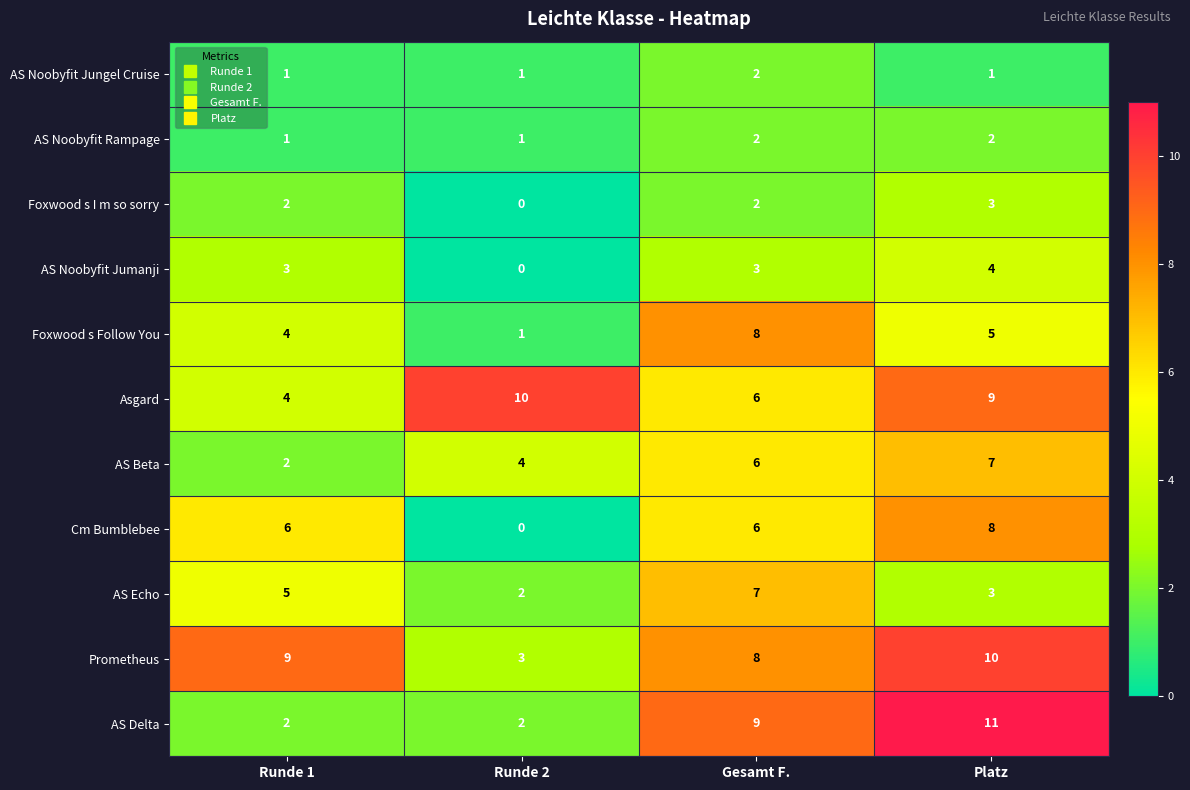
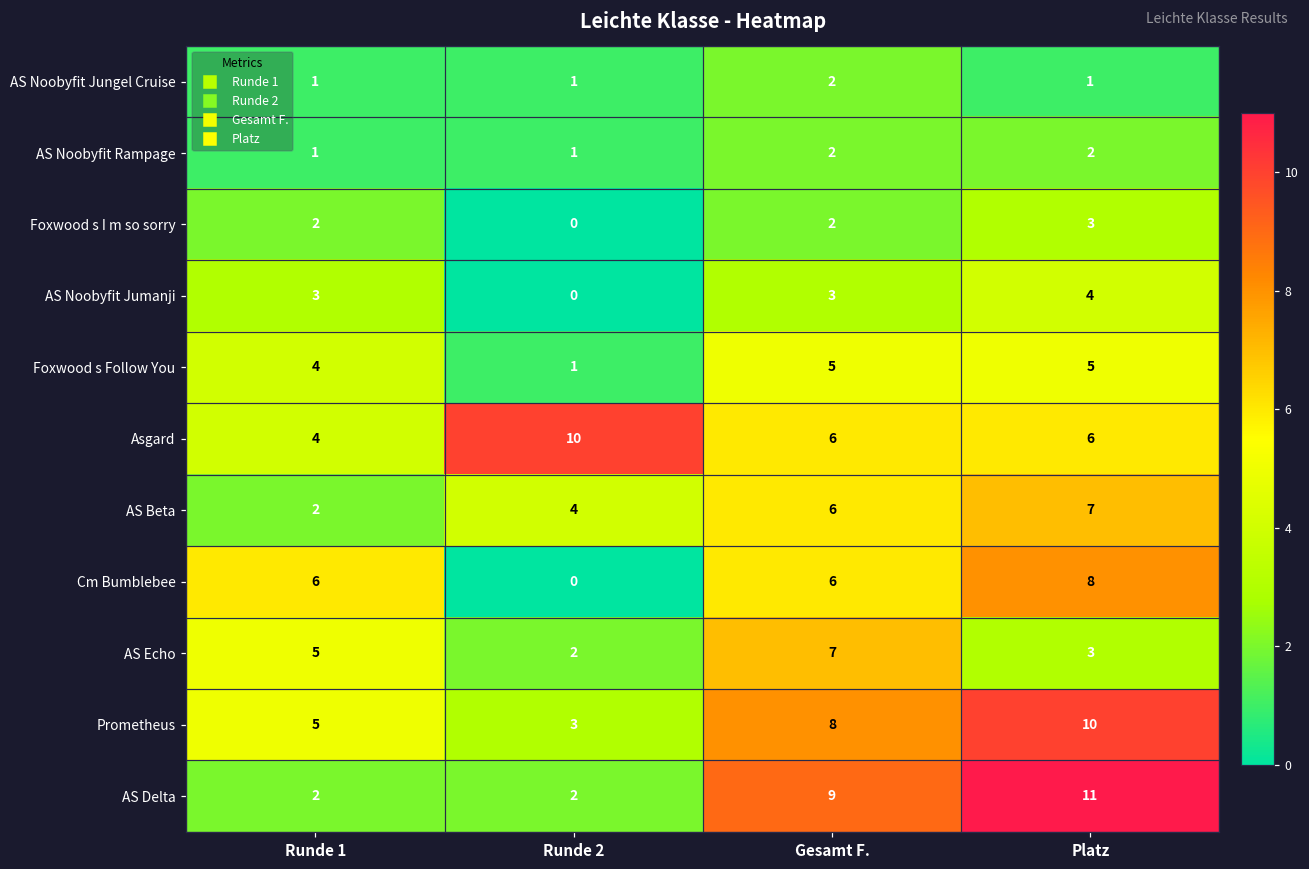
  {
    "AS Noobyfit Jungel Cruise": {
      "Runde 1": 1,
      "Runde 2": 1,
      "Gesamt F.": 2,
      "Platz": 1
    },
    "AS Noobyfit Rampage": {
      "Runde 1": 1,
      "Runde 2": 1,
      "Gesamt F.": 2,
      "Platz": 2
    },
    "Foxwood s I m so sorry": {
      "Runde 1": 2,
      "Runde 2": 0,
      "Gesamt F.": 2,
      "Platz": 3
    },
    "AS Noobyfit Jumanji": {
      "Runde 1": 3,
      "Runde 2": 0,
      "Gesamt F.": 3,
      "Platz": 4
    },
    "Foxwood s Follow You": {
      "Runde 1": 4,
      "Runde 2": 1,
-     "Gesamt F.": 8,
+     "Gesamt F.": 5,
      "Platz": 5
    },
    "Asgard": {
      "Runde 1": 4,
      "Runde 2": 10,
      "Gesamt F.": 6,
-     "Platz": 9
+     "Platz": 6
    },
    "AS Beta": {
      "Runde 1": 2,
      "Runde 2": 4,
      "Gesamt F.": 6,
      "Platz": 7
    },
    "Cm Bumblebee": {
      "Runde 1": 6,
      "Runde 2": 0,
      "Gesamt F.": 6,
      "Platz": 8
    },
    "AS Echo": {
      "Runde 1": 5,
      "Runde 2": 2,
      "Gesamt F.": 7,
      "Platz": 3
    },
    "Prometheus": {
-     "Runde 1": 9,
+     "Runde 1": 5,
      "Runde 2": 3,
      "Gesamt F.": 8,
      "Platz": 10
    },
    "AS Delta": {
      "Runde 1": 2,
      "Runde 2": 2,
      "Gesamt F.": 9,
      "Platz": 11
    }
  }
